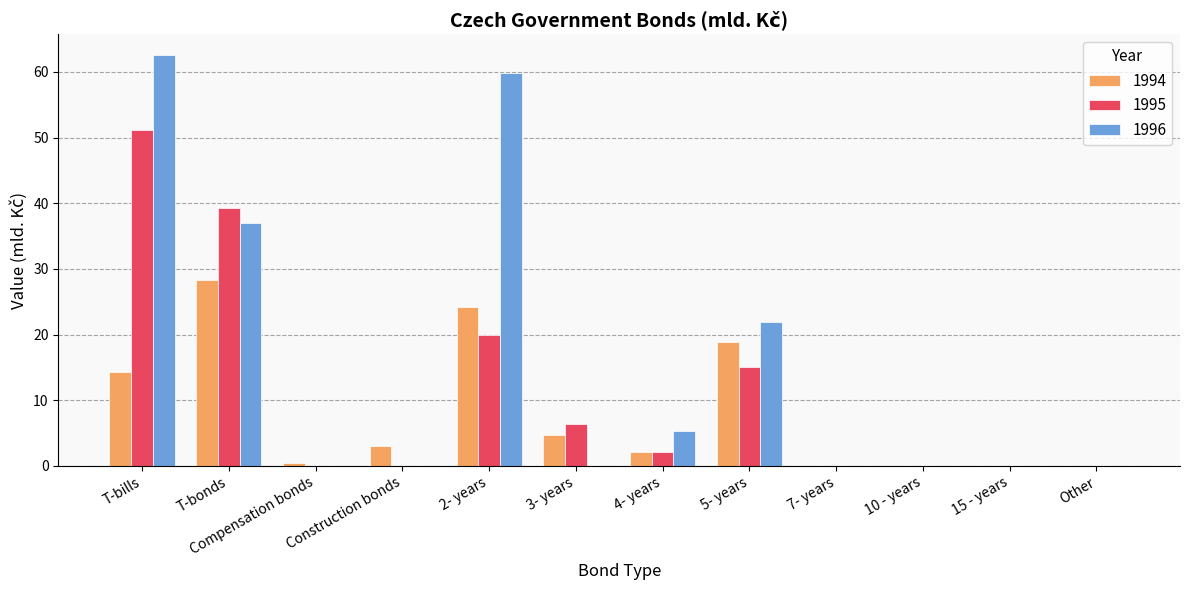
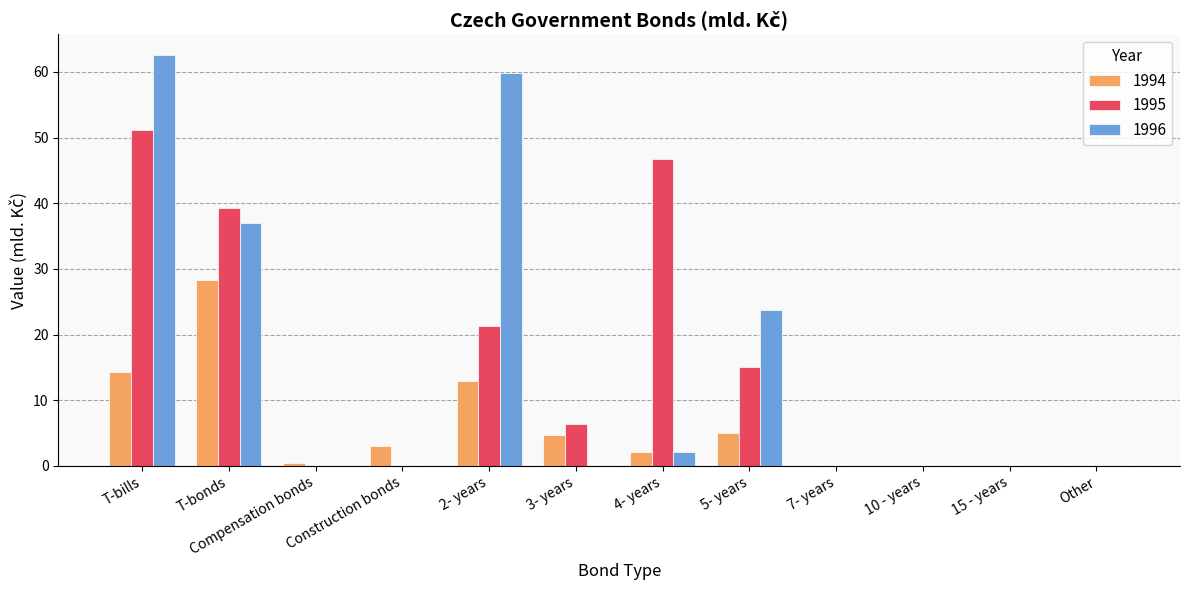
  {
    "1994": {
      "T-bills": 14,
      "T-bonds": 28,
      "Compensation bonds": 0,
      "Construction bonds": 3,
-     "2- years": 24,
+     "2- years": 13,
      "3- years": 5,
      "4- years": 2,
-     "5- years": 19,
+     "5- years": 5,
      "7- years": 0,
      "10 - years": 0,
      "15 - years": 0,
      "Other": 0
    },
    "1995": {
      "T-bills": 51,
      "T-bonds": 39,
      "Compensation bonds": 0,
      "Construction bonds": 0,
-     "2- years": 20,
+     "2- years": 21,
      "3- years": 6,
-     "4- years": 2,
+     "4- years": 47,
      "5- years": 15,
      "7- years": 0,
      "10 - years": 0,
      "15 - years": 0,
      "Other": 0
    },
    "1996": {
      "T-bills": 63,
      "T-bonds": 37,
      "Compensation bonds": 0,
      "Construction bonds": 0,
      "2- years": 60,
      "3- years": 0,
-     "4- years": 5,
-     "5- years": 22,
+     "4- years": 2,
+     "5- years": 24,
      "7- years": 0,
      "10 - years": 0,
      "15 - years": 0,
      "Other": 0
    }
  }
